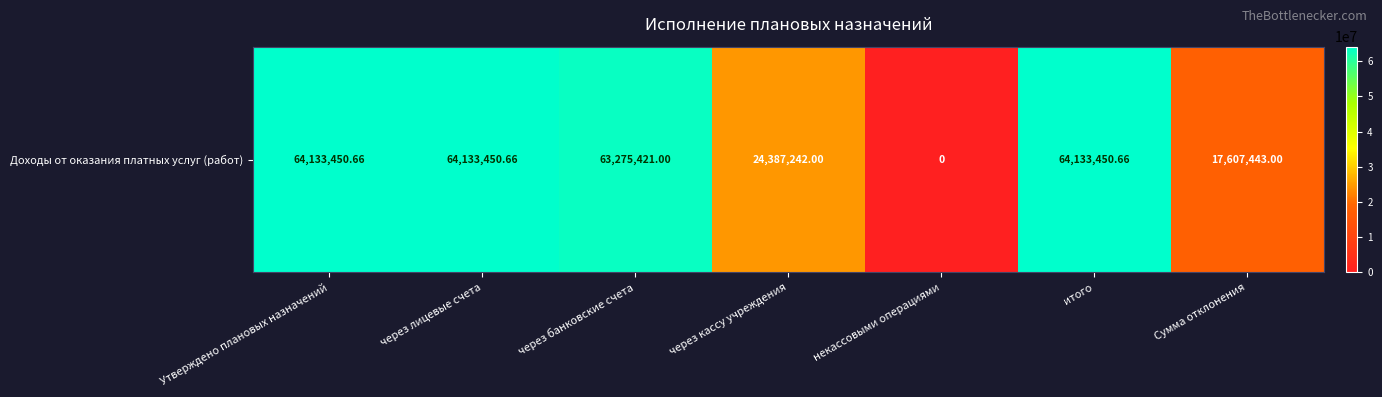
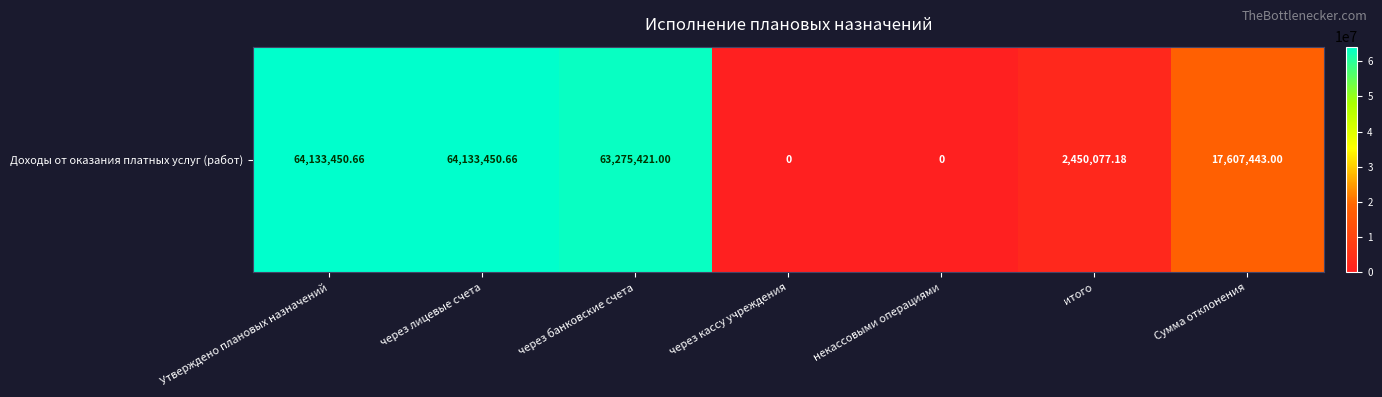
  {
    "Доходы от оказания платных услуг (работ)": {
      "Утверждено плановых назначений": "64,133,450.66",
      "через лицевые счета": "64,133,450.66",
      "через банковские счета": "63,275,421.00",
-     "через кассу учреждения": "24,387,242.00",
+     "через кассу учреждения": "0",
      "некассовыми операциями": "0",
-     "итого": "64,133,450.66",
+     "итого": "2,450,077.18",
      "Сумма отклонения": "17,607,443.00"
    }
  }
